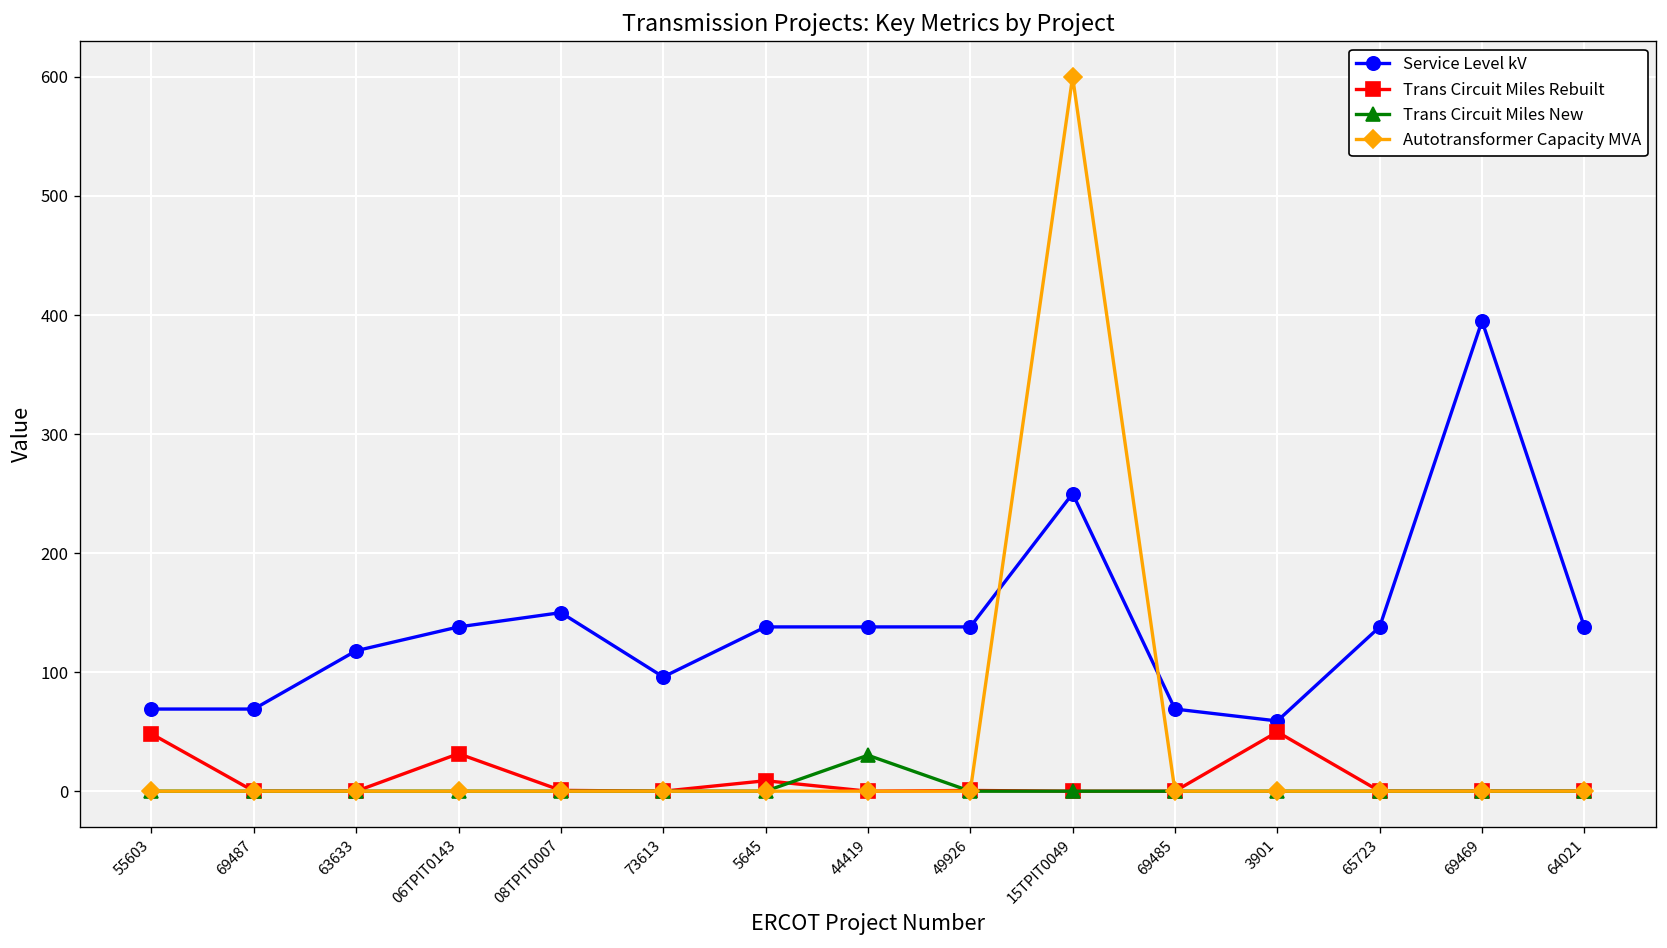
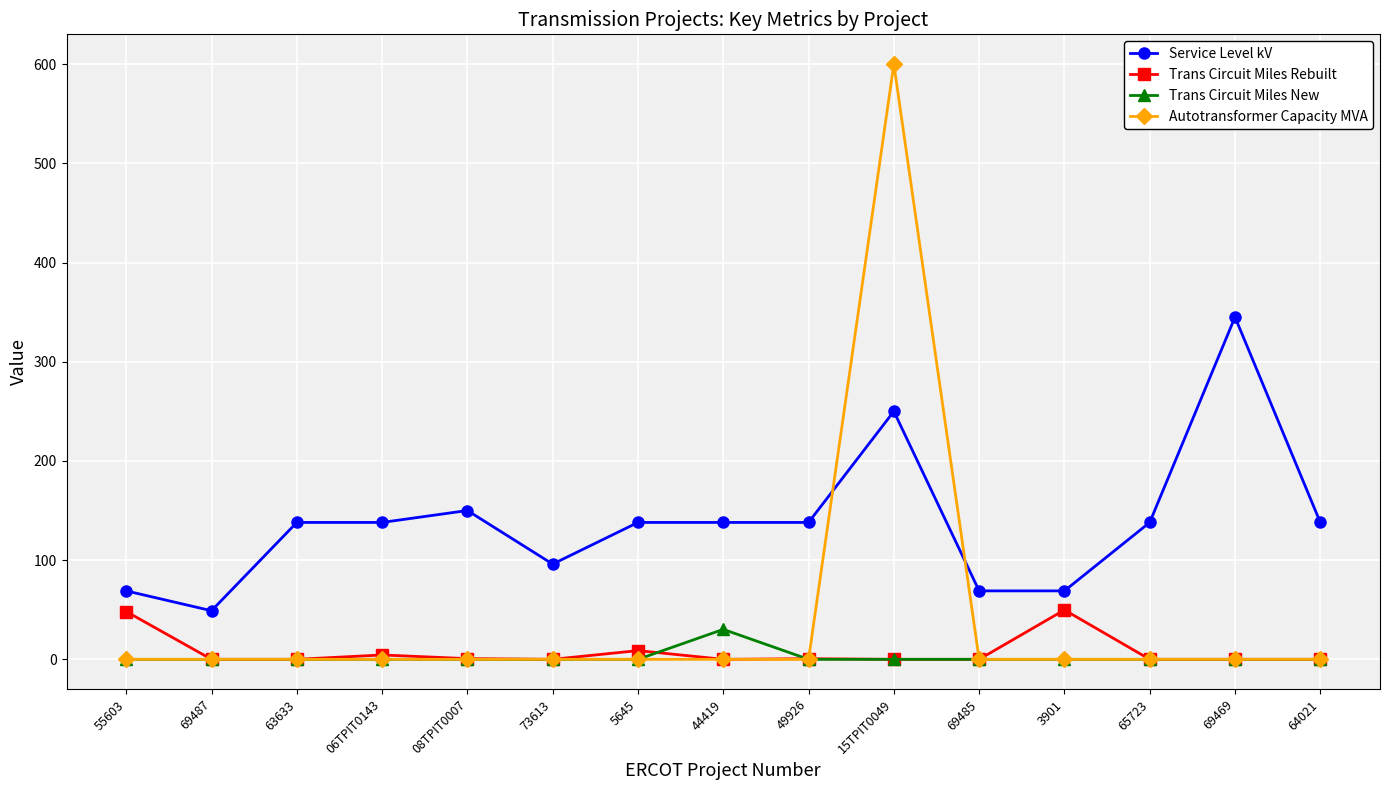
  {
    "Service Level kV": {
      "55603": 70,
-     "69487": 70,
-     "63633": 120,
+     "69487": 50,
+     "63633": 140,
      "06TPIT0143": 140,
      "08TPIT0007": 150,
      "73613": 100,
      "5645": 140,
      "44419": 140,
      "49926": 140,
      "15TPIT0049": 250,
      "69485": 70,
-     "3901": 60,
+     "3901": 70,
      "65723": 140,
-     "69469": 400,
+     "69469": 350,
      "64021": 140
    },
    "Trans Circuit Miles Rebuilt": {
      "55603": 50,
-     "06TPIT0143": 30,
+     "06TPIT0143": 0,
      "5645": 10,
      "3901": 50
    },
    "Trans Circuit Miles New": {
      "44419": 30
    },
    "Autotransformer Capacity MVA": {
      "15TPIT0049": 600
    }
  }
